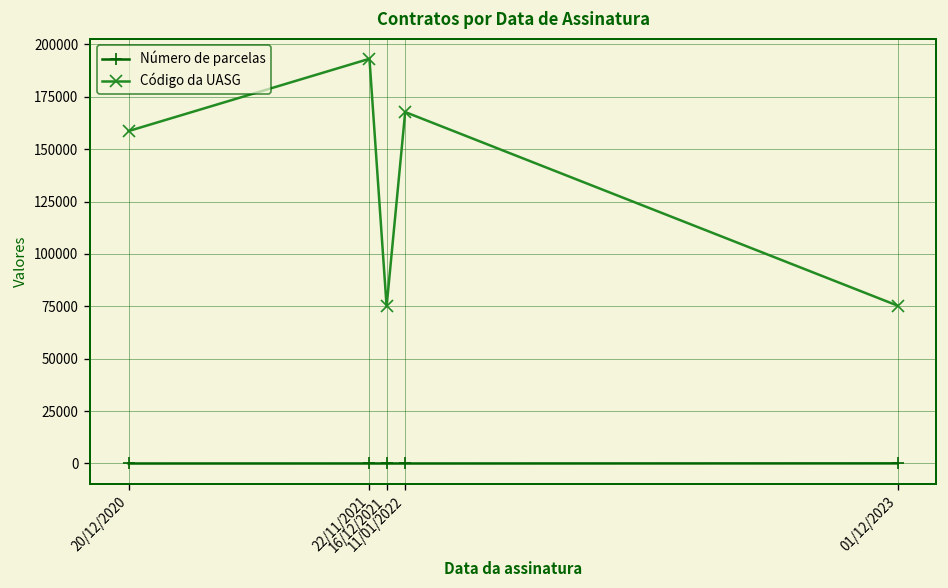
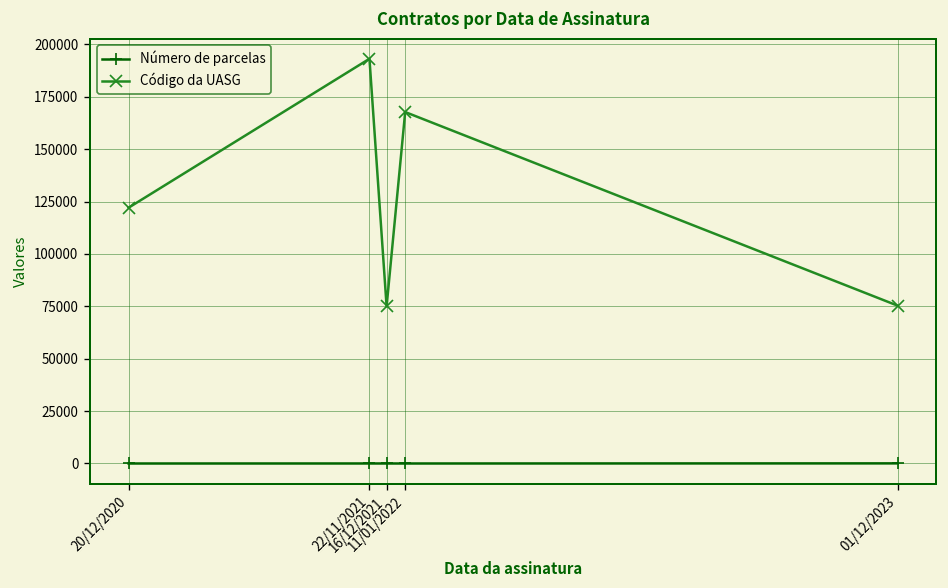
  {
    "Número de parcelas": {
      "20/12/2020": 0,
      "22/11/2021": 0,
      "16/12/2021": 0,
      "11/01/2022": 0,
      "01/12/2023": 0
    },
    "Código da UASG": {
-     "20/12/2020": 159000,
+     "20/12/2020": 122000,
      "22/11/2021": 193000,
      "16/12/2021": 75000,
      "11/01/2022": 168000,
      "01/12/2023": 75000
    }
  }
